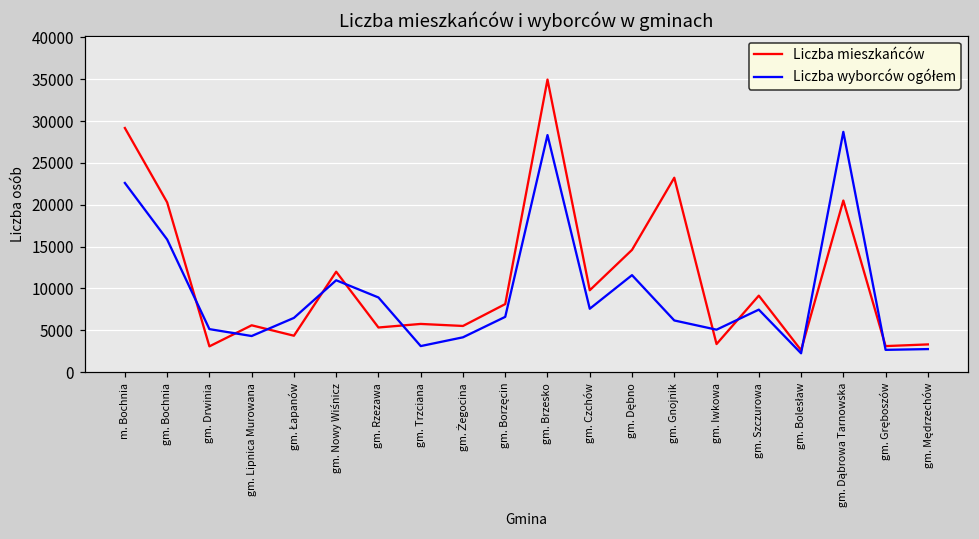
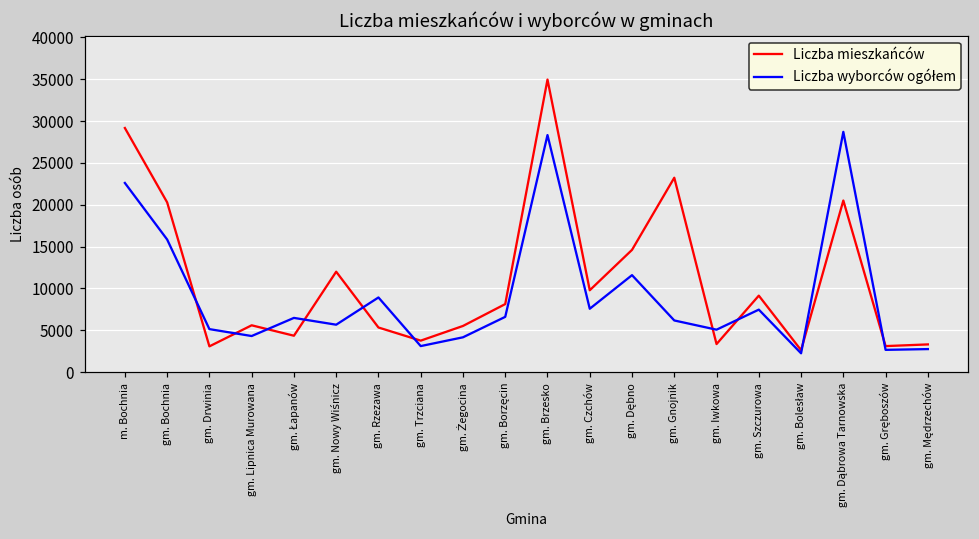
  {
    "Liczba mieszkańców": {
      "m. Bochnia": 29000,
      "gm. Bochnia": 20000,
      "gm. Drwinia": 3000,
      "gm. Lipnica Murowana": 6000,
      "gm. Łapanów": 4000,
      "gm. Nowy Wiśnicz": 12000,
      "gm. Rzezawa": 5000,
-     "gm. Trzciana": 6000,
+     "gm. Trzciana": 4000,
      "gm. Żegocina": 6000,
      "gm. Borzęcin": 8000,
      "gm. Brzesko": 35000,
      "gm. Czchów": 10000,
      "gm. Dębno": 15000,
      "gm. Gnojnik": 23000,
      "gm. Iwkowa": 3000,
      "gm. Szczurowa": 9000,
      "gm. Bolesław": 3000,
      "gm. Dąbrowa Tarnowska": 21000,
      "gm. Gręboszów": 3000,
      "gm. Mędrzechów": 3000
    },
    "Liczba wyborców ogółem": {
      "m. Bochnia": 23000,
      "gm. Bochnia": 16000,
      "gm. Drwinia": 5000,
      "gm. Lipnica Murowana": 4000,
      "gm. Łapanów": 6000,
-     "gm. Nowy Wiśnicz": 11000,
+     "gm. Nowy Wiśnicz": 6000,
      "gm. Rzezawa": 9000,
      "gm. Trzciana": 3000,
      "gm. Żegocina": 4000,
      "gm. Borzęcin": 7000,
      "gm. Brzesko": 28000,
      "gm. Czchów": 8000,
      "gm. Dębno": 12000,
      "gm. Gnojnik": 6000,
      "gm. Iwkowa": 5000,
      "gm. Szczurowa": 7000,
      "gm. Bolesław": 2000,
      "gm. Dąbrowa Tarnowska": 29000,
      "gm. Gręboszów": 3000,
      "gm. Mędrzechów": 3000
    }
  }
